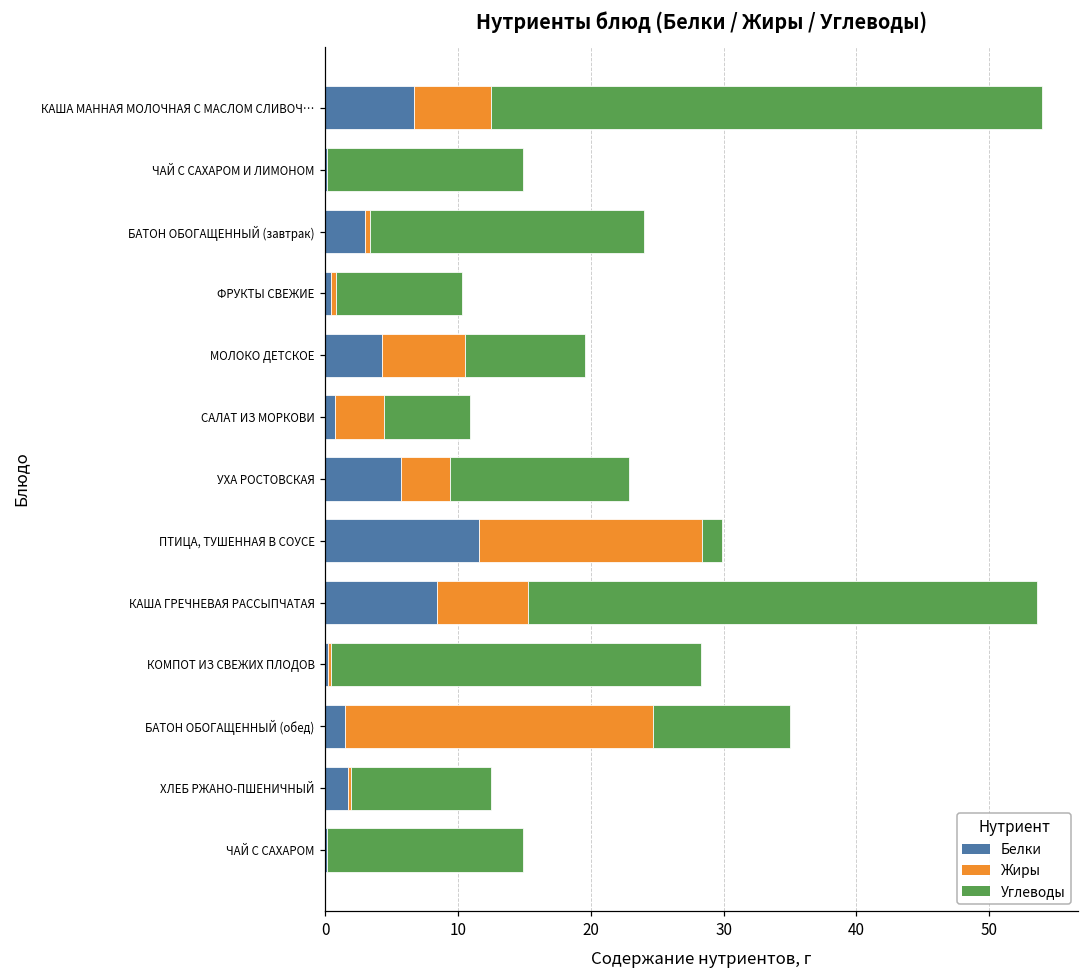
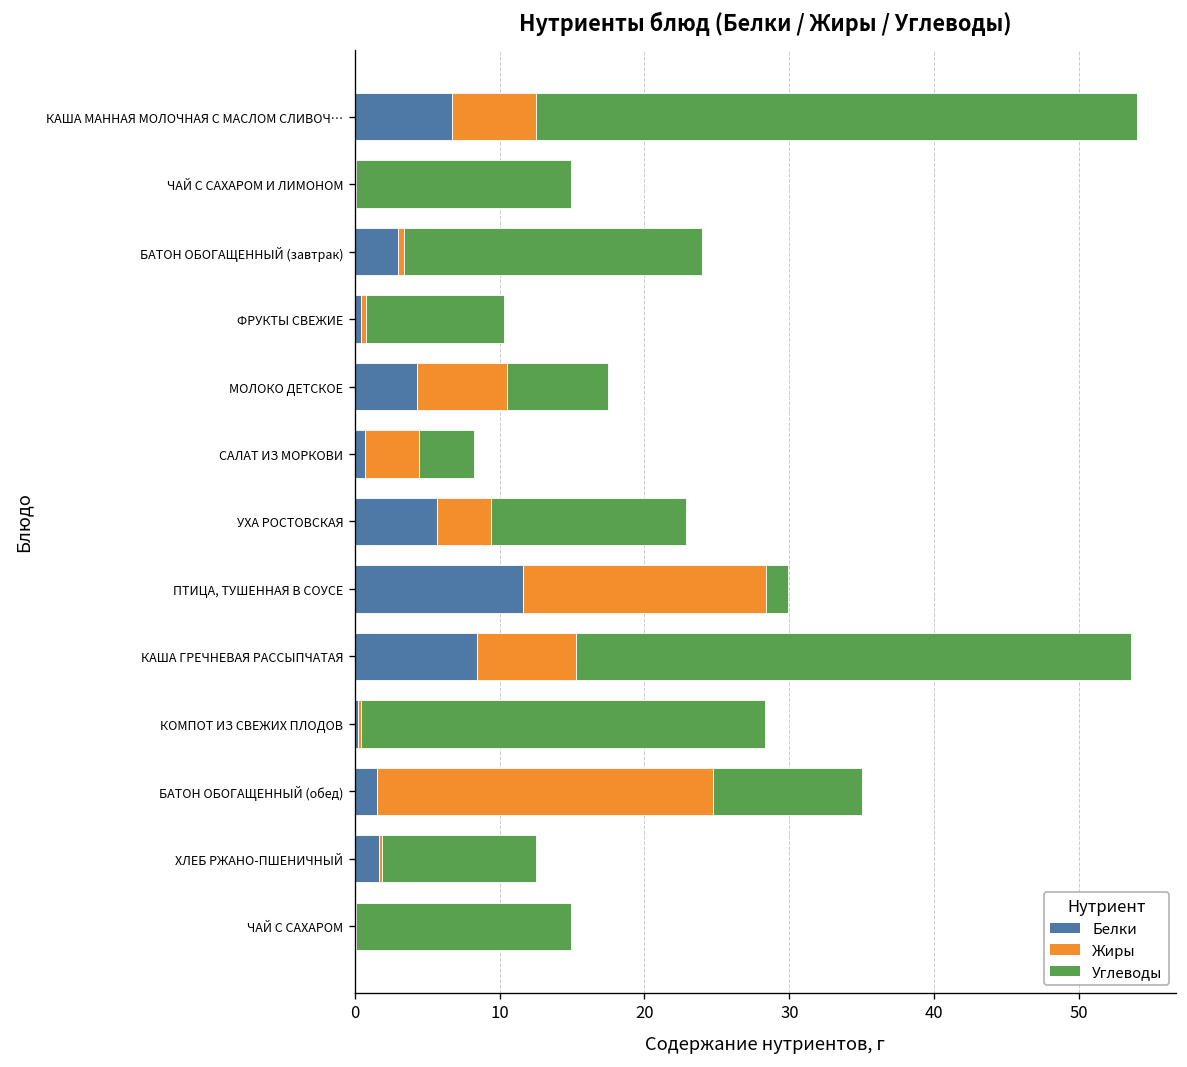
  {
    "Белки": {
      "КАША МАННАЯ МОЛОЧНАЯ С МАСЛОМ СЛИВОЧ…": 6.7,
      "БАТОН ОБОГАЩЕННЫЙ (завтрак)": 3.0,
      "ФРУКТЫ СВЕЖИЕ": 0.4,
      "МОЛОКО ДЕТСКОЕ": 4.3,
      "САЛАТ ИЗ МОРКОВИ": 0.7,
      "УХА РОСТОВСКАЯ": 5.7,
      "ПТИЦА, ТУШЕННАЯ В СОУСЕ": 11.6,
      "КАША ГРЕЧНЕВАЯ РАССЫПЧАТАЯ": 8.4,
      "БАТОН ОБОГАЩЕННЫЙ (обед)": 1.5,
      "ХЛЕБ РЖАНО-ПШЕНИЧНЫЙ": 1.7
    },
    "Жиры": {
      "КАША МАННАЯ МОЛОЧНАЯ С МАСЛОМ СЛИВОЧ…": 5.8,
      "ЧАЙ С САХАРОМ И ЛИМОНОМ": 0.0,
      "БАТОН ОБОГАЩЕННЫЙ (завтрак)": 0.4,
      "ФРУКТЫ СВЕЖИЕ": 0.4,
      "МОЛОКО ДЕТСКОЕ": 6.2,
      "САЛАТ ИЗ МОРКОВИ": 3.7,
      "УХА РОСТОВСКАЯ": 3.7,
      "ПТИЦА, ТУШЕННАЯ В СОУСЕ": 16.8,
      "КАША ГРЕЧНЕВАЯ РАССЫПЧАТАЯ": 6.9,
      "БАТОН ОБОГАЩЕННЫЙ (обед)": 23.2,
      "ЧАЙ С САХАРОМ": 0.0
    },
    "Углеводы": {
      "КАША МАННАЯ МОЛОЧНАЯ С МАСЛОМ СЛИВОЧ…": 41.5,
      "ЧАЙ С САХАРОМ И ЛИМОНОМ": 14.8,
      "БАТОН ОБОГАЩЕННЫЙ (завтрак)": 20.6,
      "ФРУКТЫ СВЕЖИЕ": 9.5,
-     "МОЛОКО ДЕТСКОЕ": 9.1,
-     "САЛАТ ИЗ МОРКОВИ": 6.5,
+     "МОЛОКО ДЕТСКОЕ": 7.0,
+     "САЛАТ ИЗ МОРКОВИ": 3.8,
      "УХА РОСТОВСКАЯ": 13.5,
      "ПТИЦА, ТУШЕННАЯ В СОУСЕ": 1.5,
      "КАША ГРЕЧНЕВАЯ РАССЫПЧАТАЯ": 38.3,
      "КОМПОТ ИЗ СВЕЖИХ ПЛОДОВ": 27.9,
      "БАТОН ОБОГАЩЕННЫЙ (обед)": 10.3,
      "ХЛЕБ РЖАНО-ПШЕНИЧНЫЙ": 10.6,
      "ЧАЙ С САХАРОМ": 14.8
    }
  }
